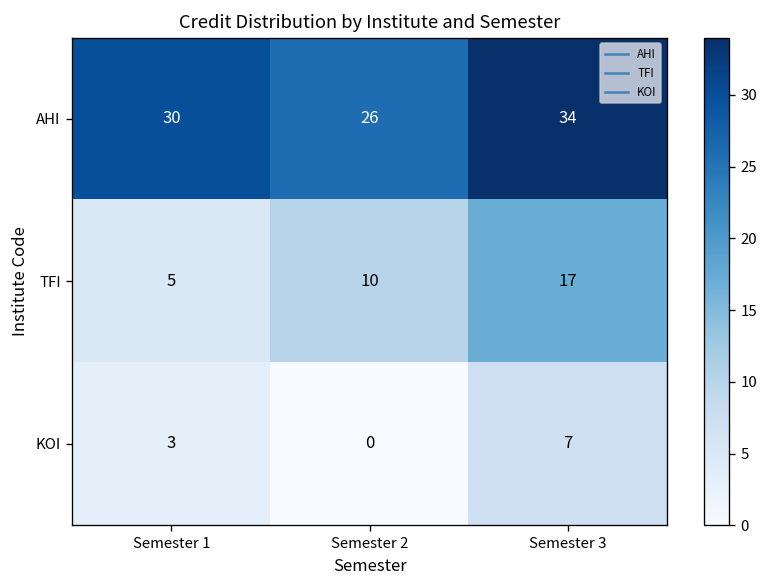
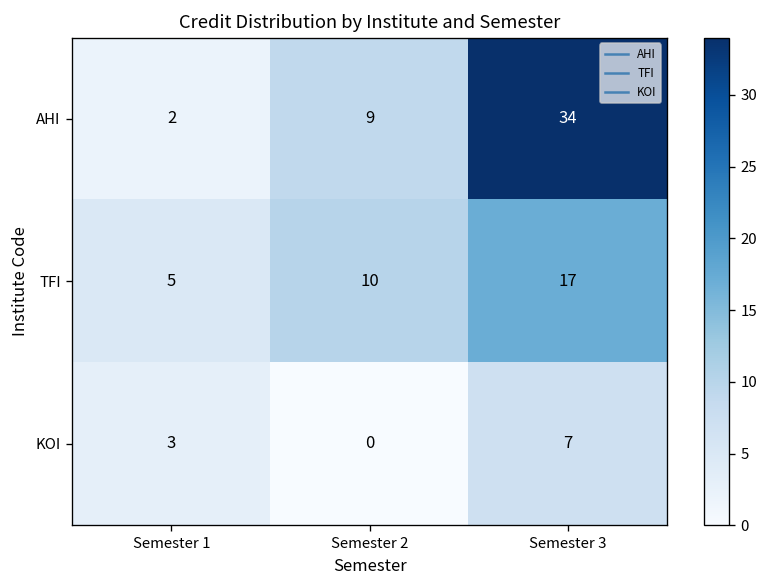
  {
    "AHI": {
-     "Semester 1": 30,
-     "Semester 2": 26,
+     "Semester 1": 2,
+     "Semester 2": 9,
      "Semester 3": 34
    },
    "TFI": {
      "Semester 1": 5,
      "Semester 2": 10,
      "Semester 3": 17
    },
    "KOI": {
      "Semester 1": 3,
      "Semester 2": 0,
      "Semester 3": 7
    }
  }
